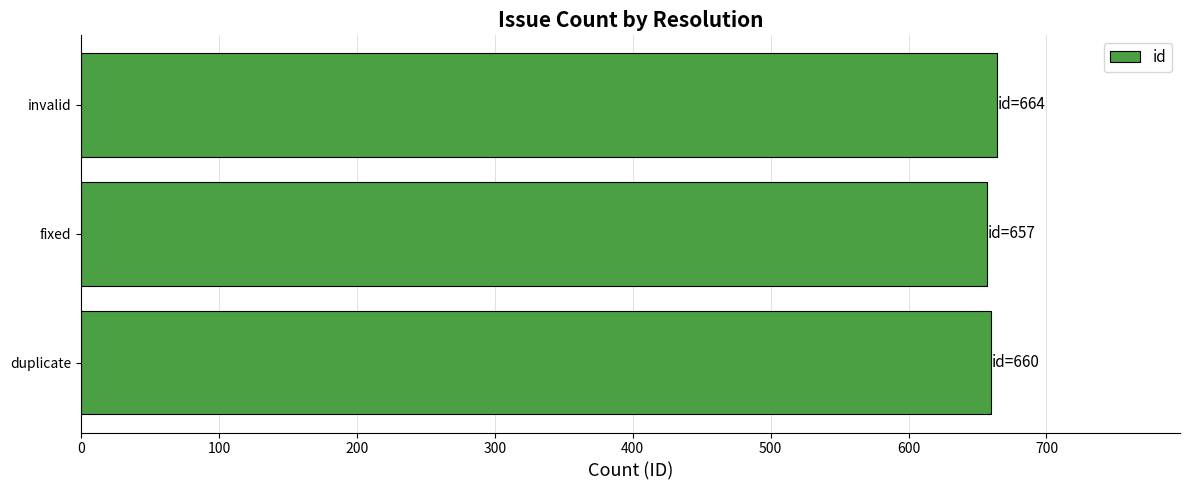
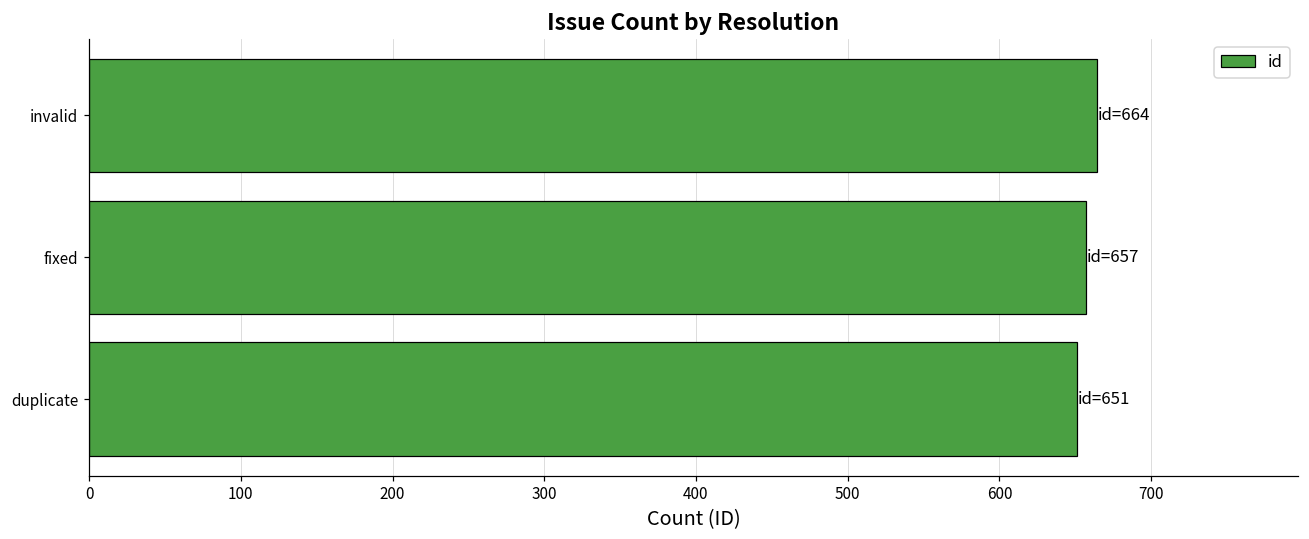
  {
    "invalid": 664,
    "fixed": 657,
-   "duplicate": 660
+   "duplicate": 651
  }
